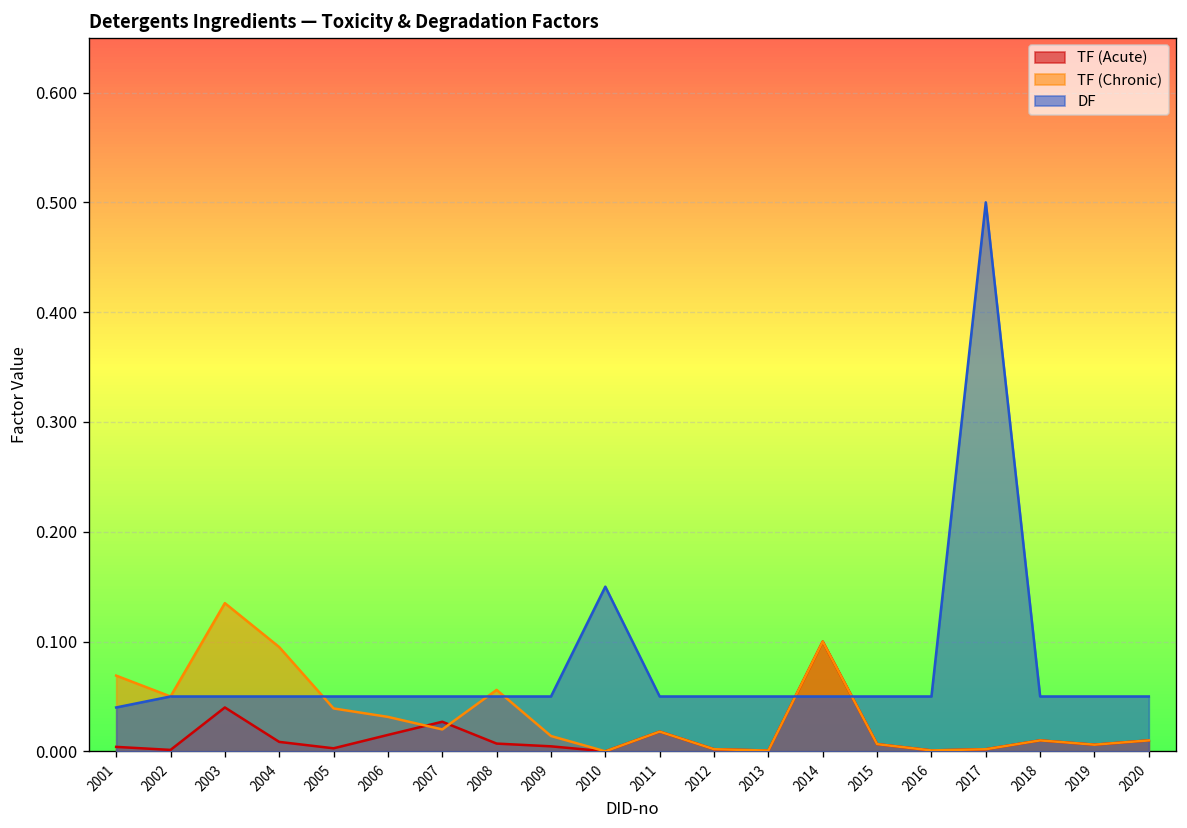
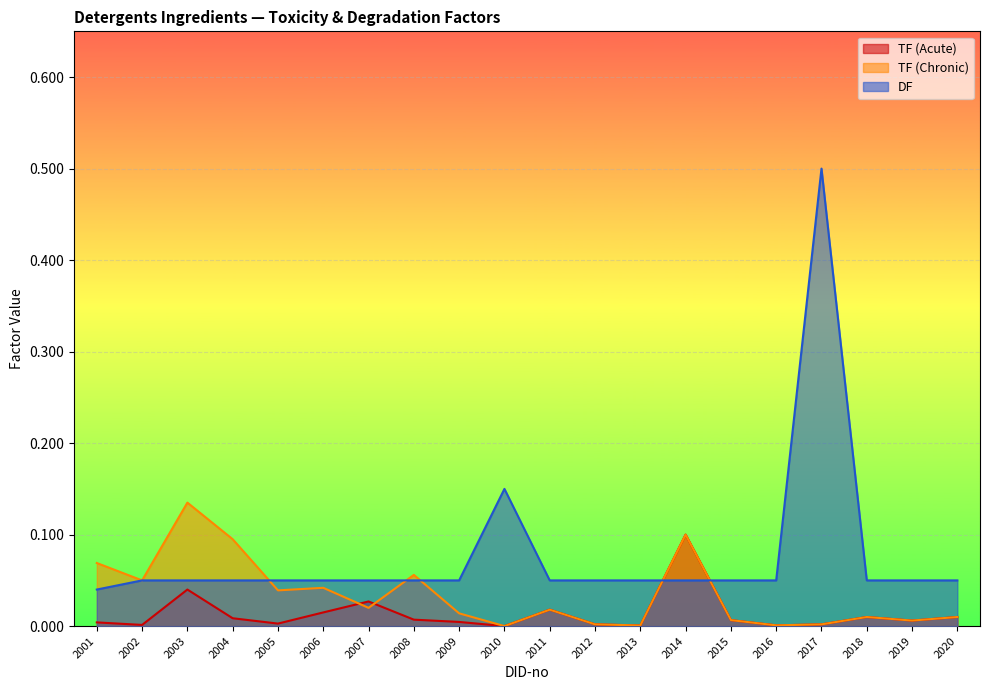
  {
    "TF (Acute)": {
      "2001": 0.00,
      "2002": 0.00,
      "2003": 0.04,
      "2004": 0.01,
      "2005": 0.00,
      "2006": 0.02,
      "2007": 0.03,
      "2008": 0.01,
      "2009": 0.00
    },
    "TF (Chronic)": {
      "2001": 0.07,
      "2003": 0.14,
      "2004": 0.10,
      "2005": 0.04,
-     "2006": 0.03,
+     "2006": 0.04,
      "2007": 0.02,
      "2008": 0.06,
      "2009": 0.01
    },
    "DF": {
      "2001": 0.04,
      "2003": 0.05,
      "2004": 0.05,
      "2005": 0.05,
      "2006": 0.05,
      "2007": 0.05,
      "2008": 0.05,
      "2009": 0.05,
      "2010": 0.15,
      "2011": 0.05,
      "2012": 0.05,
      "2013": 0.05,
      "2014": 0.05,
      "2015": 0.05,
      "2016": 0.05,
      "2017": 0.50,
      "2018": 0.05,
      "2019": 0.05,
      "2020": 0.05
    }
  }
